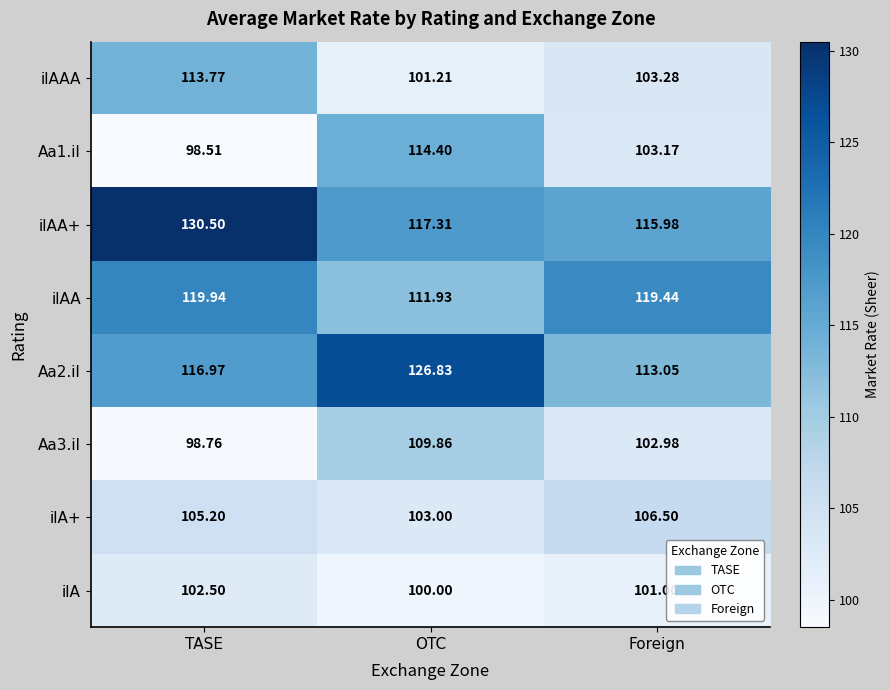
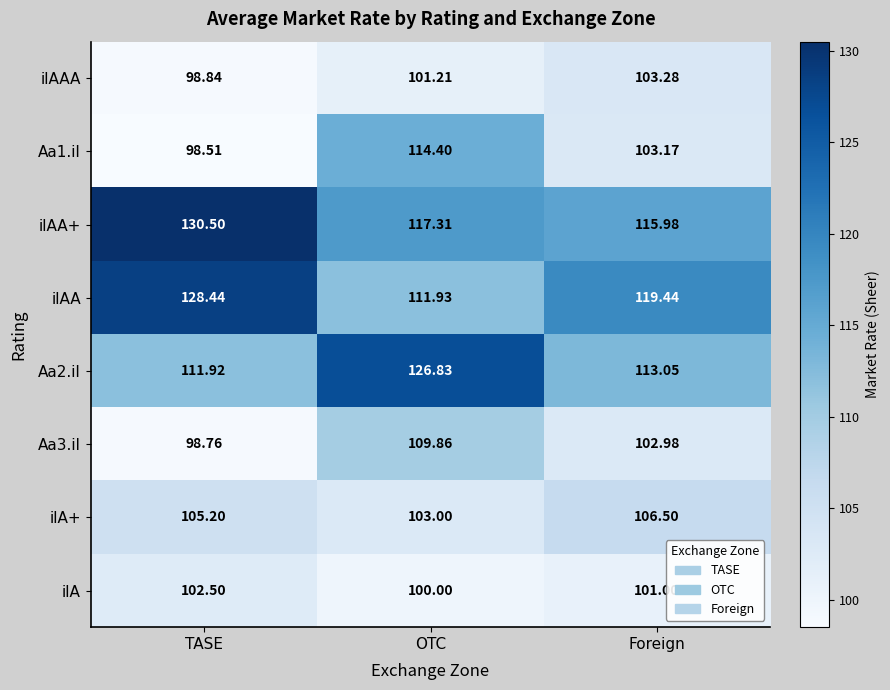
  {
    "ilAAA": {
-     "TASE": 113.77,
+     "TASE": 98.84,
      "OTC": 101.21,
      "Foreign": 103.28
    },
    "Aa1.il": {
      "TASE": 98.51,
      "OTC": 114.40,
      "Foreign": 103.17
    },
    "ilAA+": {
      "TASE": 130.50,
      "OTC": 117.31,
      "Foreign": 115.98
    },
    "ilAA": {
-     "TASE": 119.94,
+     "TASE": 128.44,
      "OTC": 111.93,
      "Foreign": 119.44
    },
    "Aa2.il": {
-     "TASE": 116.97,
+     "TASE": 111.92,
      "OTC": 126.83,
      "Foreign": 113.05
    },
    "Aa3.il": {
      "TASE": 98.76,
      "OTC": 109.86,
      "Foreign": 102.98
    },
    "ilA+": {
      "TASE": 105.20,
      "OTC": 103.00,
      "Foreign": 106.50
    },
    "ilA": {
      "TASE": 102.50,
      "OTC": 100.00
    }
  }
